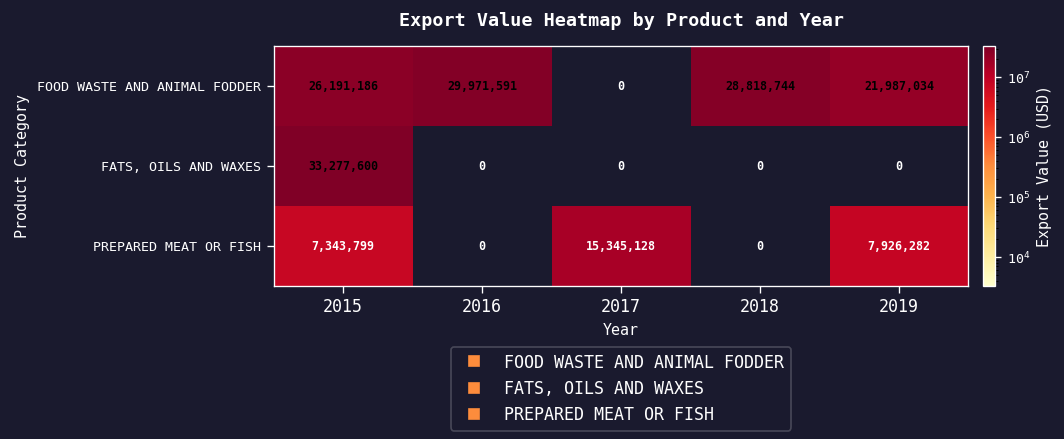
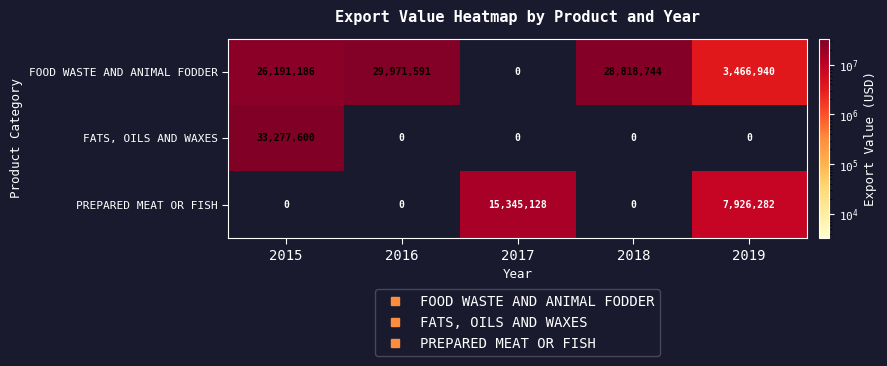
  {
    "FOOD WASTE AND ANIMAL FODDER": {
      "2015": "26,191,186",
      "2016": "29,971,591",
      "2017": "0",
      "2018": "28,818,744",
-     "2019": "21,987,034"
+     "2019": "3,466,940"
    },
    "FATS, OILS AND WAXES": {
      "2015": "33,277,600",
      "2016": "0",
      "2017": "0",
      "2018": "0",
      "2019": "0"
    },
    "PREPARED MEAT OR FISH": {
-     "2015": "7,343,799",
+     "2015": "0",
      "2016": "0",
      "2017": "15,345,128",
      "2018": "0",
      "2019": "7,926,282"
    }
  }
